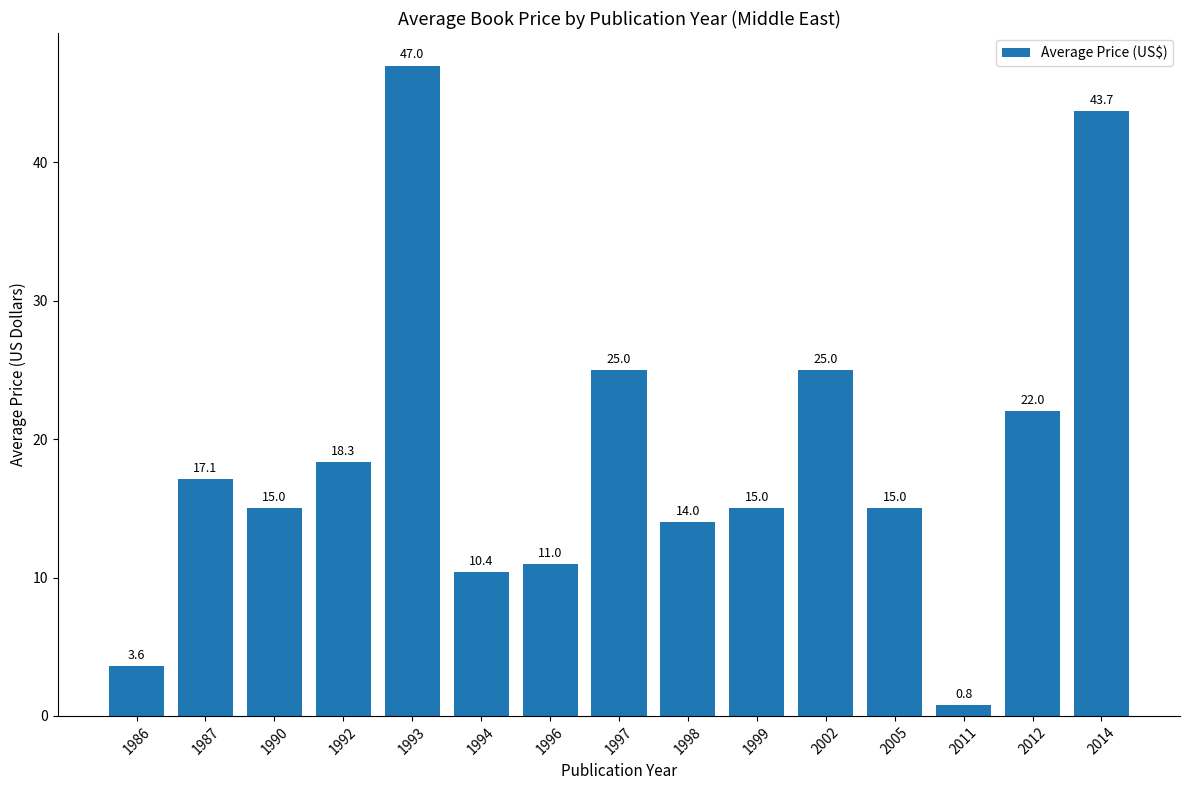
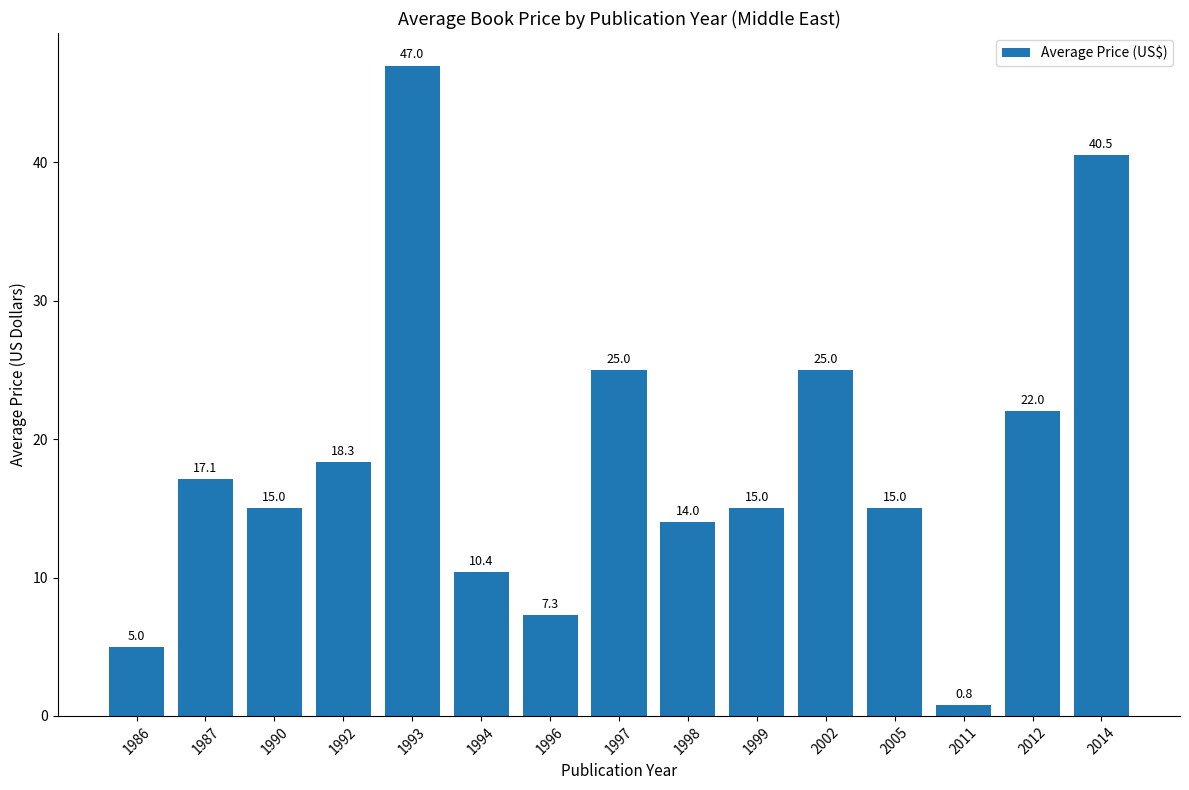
  {
-   "1986": 3.6,
+   "1986": 5.0,
    "1987": 17.1,
    "1990": 15.0,
    "1992": 18.3,
    "1993": 47.0,
    "1994": 10.4,
-   "1996": 11.0,
+   "1996": 7.3,
    "1997": 25.0,
    "1998": 14.0,
    "1999": 15.0,
    "2002": 25.0,
    "2005": 15.0,
    "2011": 0.8,
    "2012": 22.0,
-   "2014": 43.7
+   "2014": 40.5
  }
